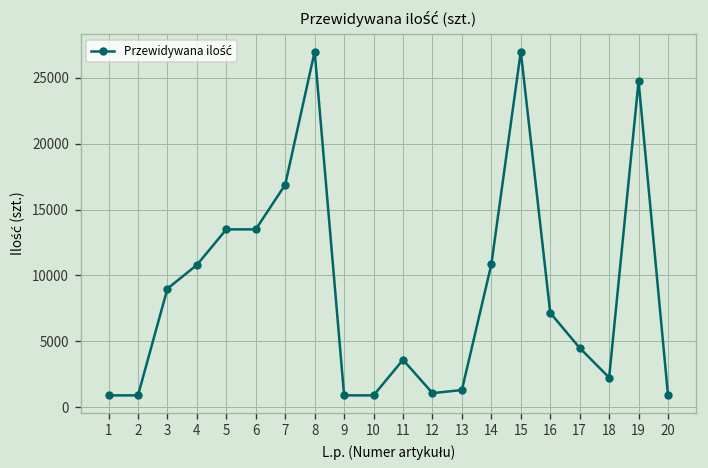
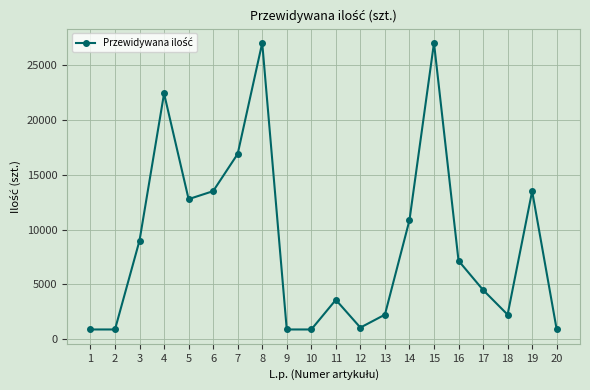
  {
    "1": 900,
    "2": 900,
    "3": 9000,
-   "4": 10800,
-   "5": 13500,
+   "4": 22400,
+   "5": 12800,
    "6": 13500,
    "7": 16900,
    "8": 27000,
    "9": 900,
    "10": 900,
    "11": 3600,
    "12": 1100,
-   "13": 1300,
+   "13": 2300,
    "14": 10800,
    "15": 27000,
    "16": 7200,
    "17": 4500,
    "18": 2300,
-   "19": 24700,
+   "19": 13500,
    "20": 900
  }
